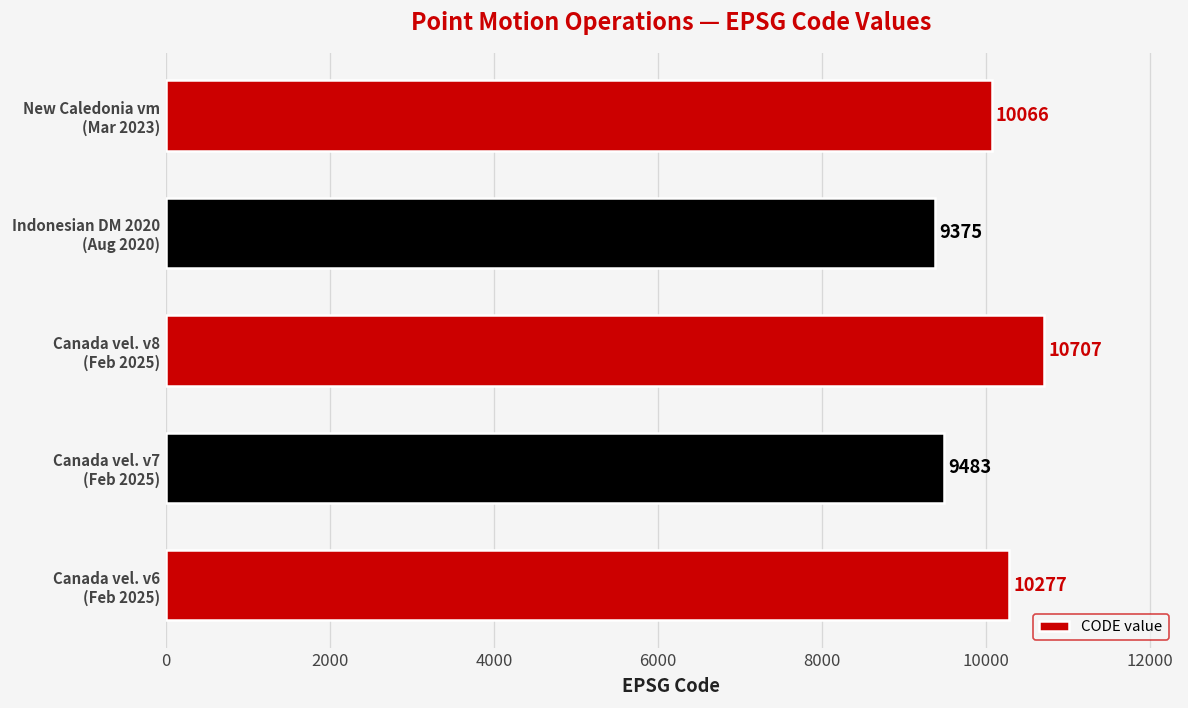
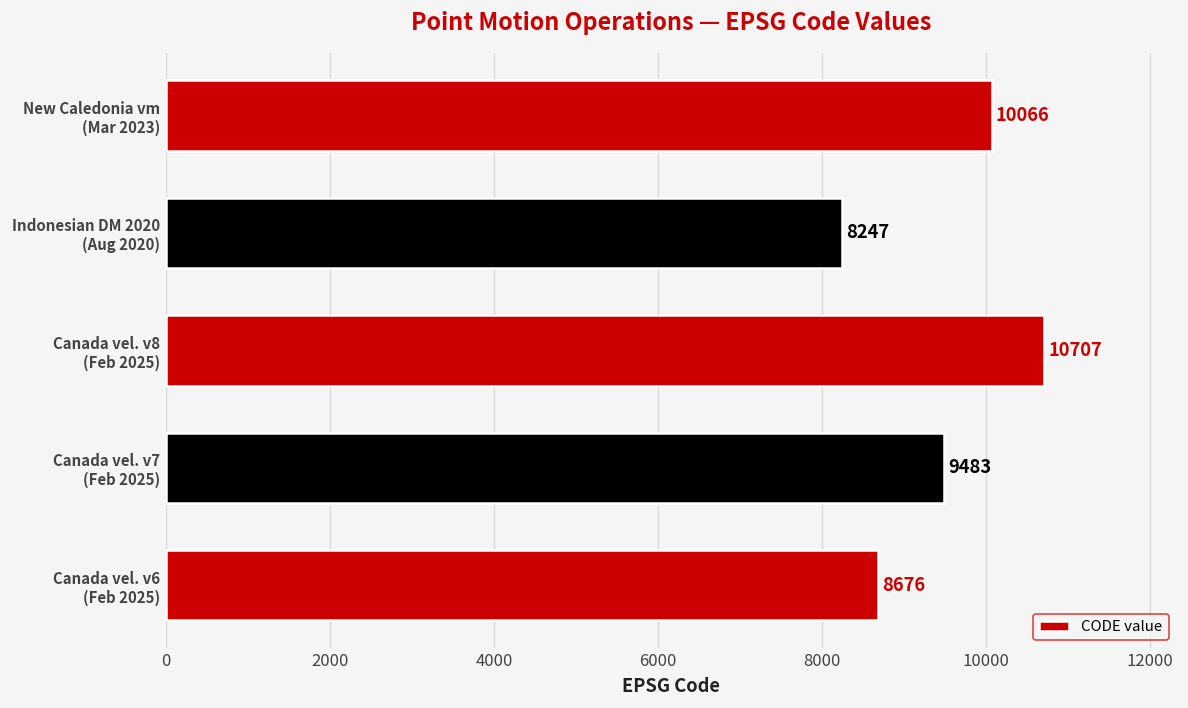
  {
    "New Caledonia vm (Mar 2023)": 10066,
-   "Indonesian DM 2020 (Aug 2020)": 9375,
+   "Indonesian DM 2020 (Aug 2020)": 8247,
    "Canada vel. v8 (Feb 2025)": 10707,
    "Canada vel. v7 (Feb 2025)": 9483,
-   "Canada vel. v6 (Feb 2025)": 10277
+   "Canada vel. v6 (Feb 2025)": 8676
  }
